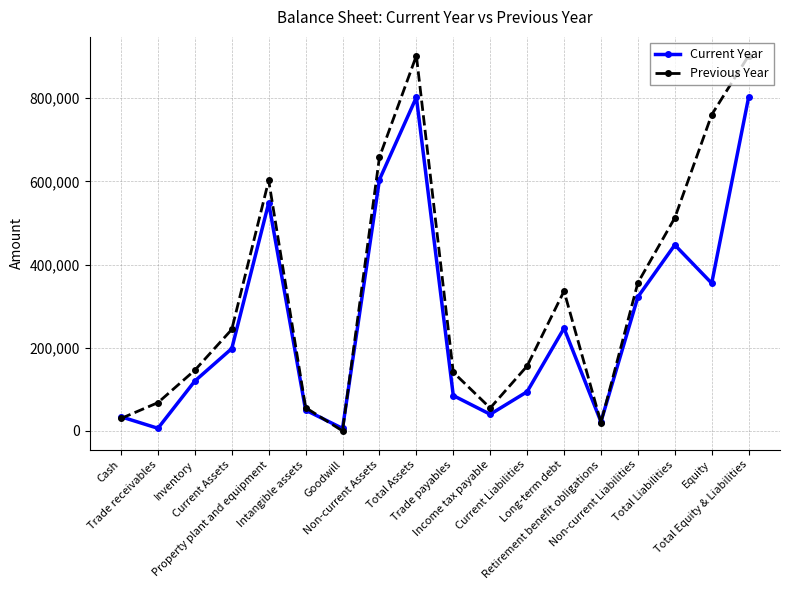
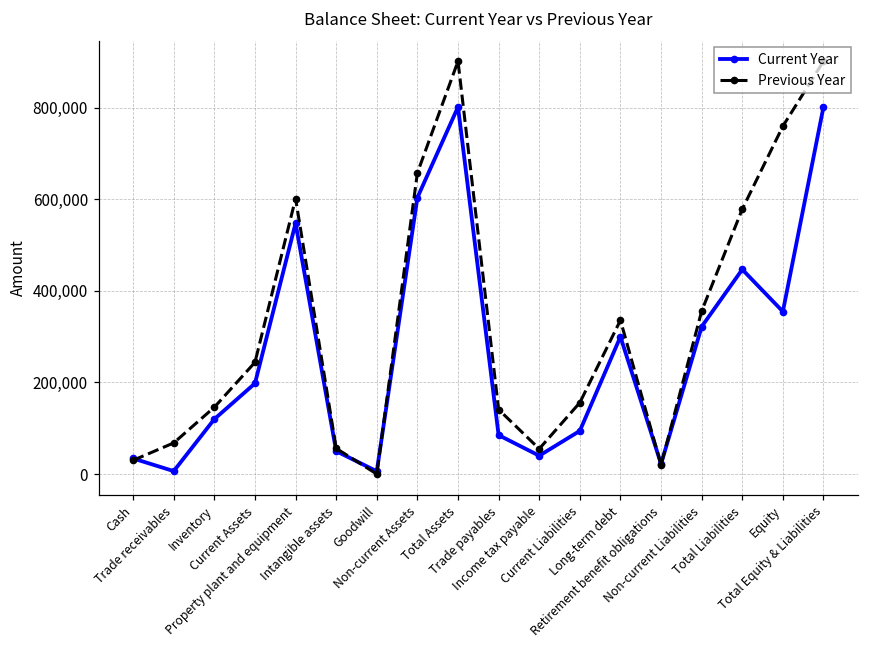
  {
    "Current Year": {
      "Trade receivables": "10,000",
      "Inventory": "120,000",
      "Current Assets": "200,000",
      "Property plant and equipment": "550,000",
      "Non-current Assets": "600,000",
      "Total Assets": "800,000",
      "Trade payables": "90,000",
      "Income tax payable": "40,000",
      "Current Liabilities": "90,000",
-     "Long-term debt": "250,000",
+     "Long-term debt": "300,000",
      "Non-current Liabilities": "320,000",
      "Total Liabilities": "450,000",
      "Equity": "360,000",
      "Total Equity & Liabilities": "800,000"
    },
    "Previous Year": {
      "Trade receivables": "70,000",
      "Inventory": "150,000",
      "Current Assets": "240,000",
      "Property plant and equipment": "600,000",
      "Non-current Assets": "660,000",
      "Total Assets": "900,000",
      "Trade payables": "140,000",
      "Income tax payable": "60,000",
      "Current Liabilities": "160,000",
      "Long-term debt": "340,000",
      "Non-current Liabilities": "360,000",
-     "Total Liabilities": "510,000",
+     "Total Liabilities": "580,000",
      "Equity": "760,000"
    }
  }
